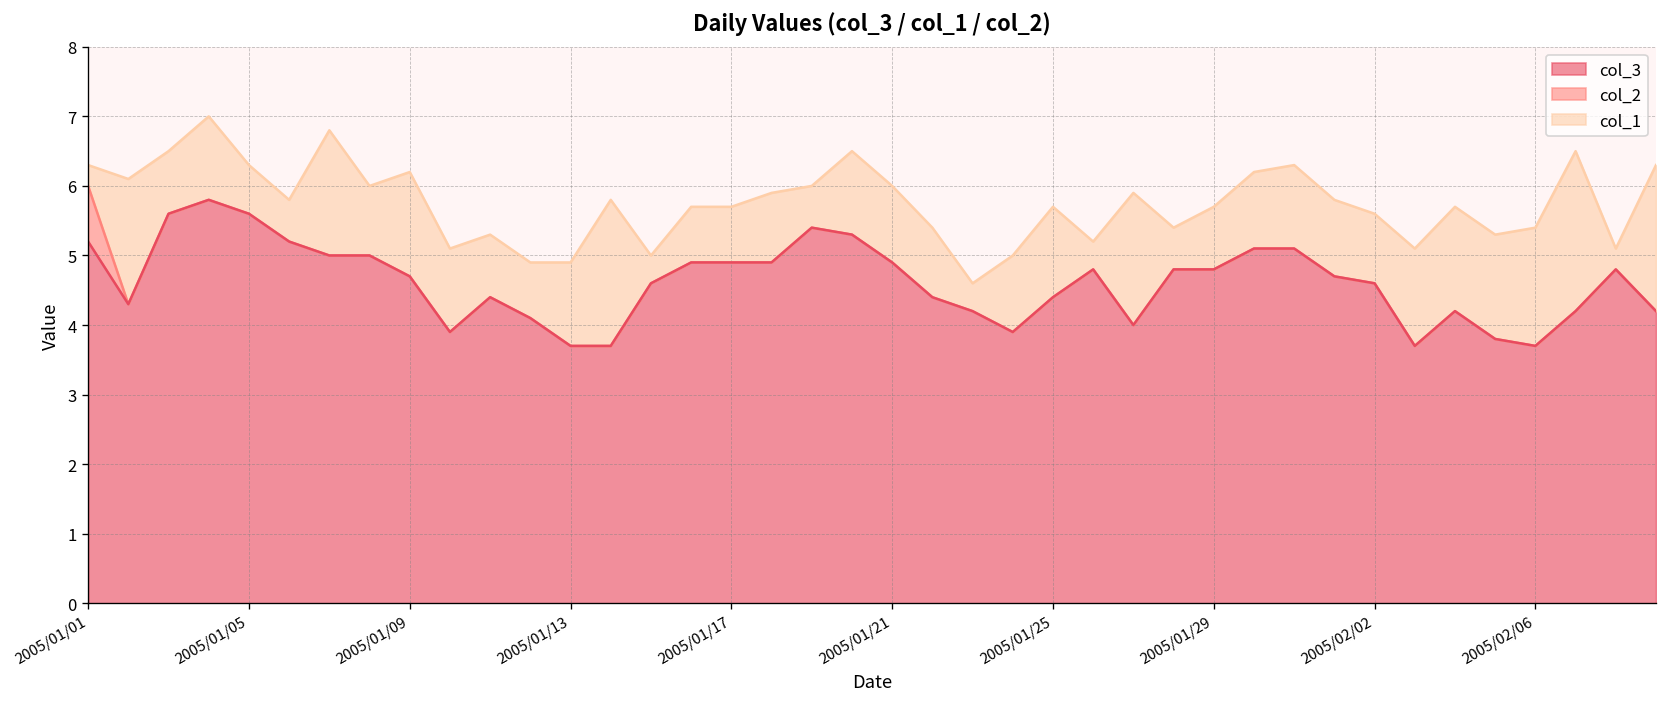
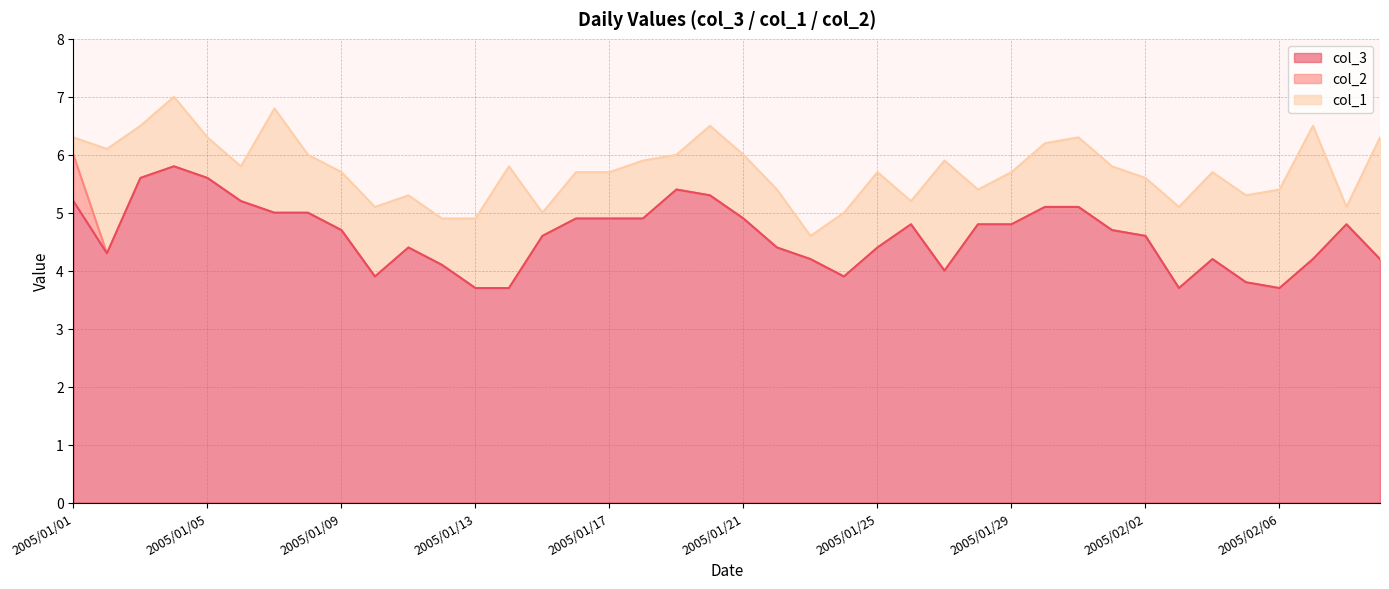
  {
    "col_1": {
      "2005/01/01": 6.3,
      "2005/01/05": 6.3,
-     "2005/01/09": 6.2,
+     "2005/01/09": 5.7,
      "2005/01/13": 4.9,
      "2005/01/17": 5.7,
      "2005/01/21": 6.0,
      "2005/01/25": 5.7,
      "2005/01/29": 5.7,
      "2005/02/02": 5.6,
      "2005/02/06": 5.4
    },
    "col_2": {
      "2005/01/01": 6.0
    },
    "col_3": {
      "2005/01/01": 5.2
    }
  }
